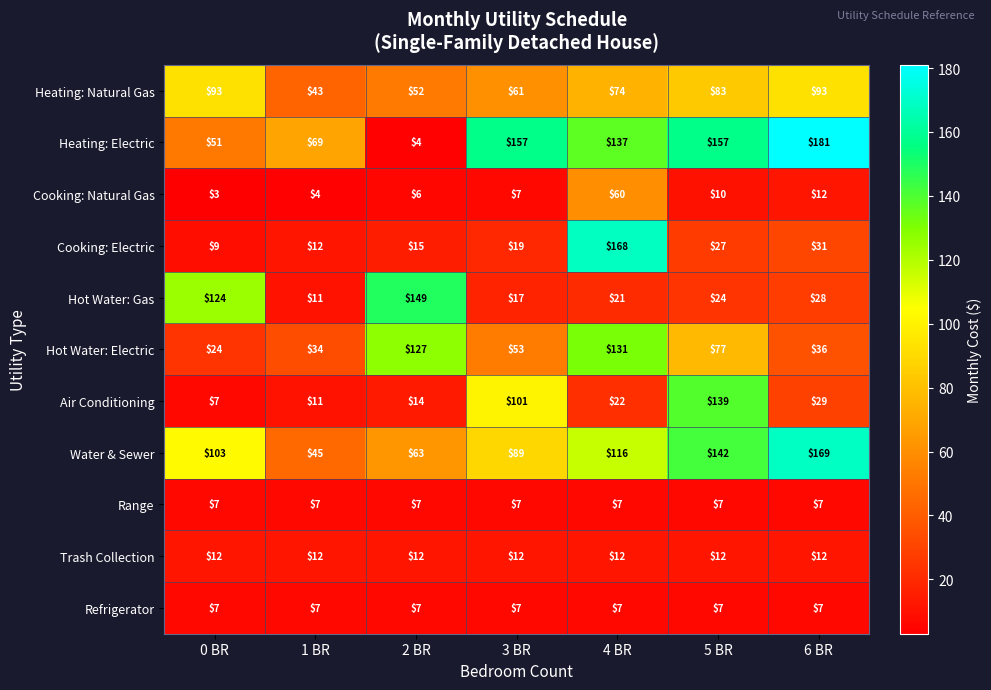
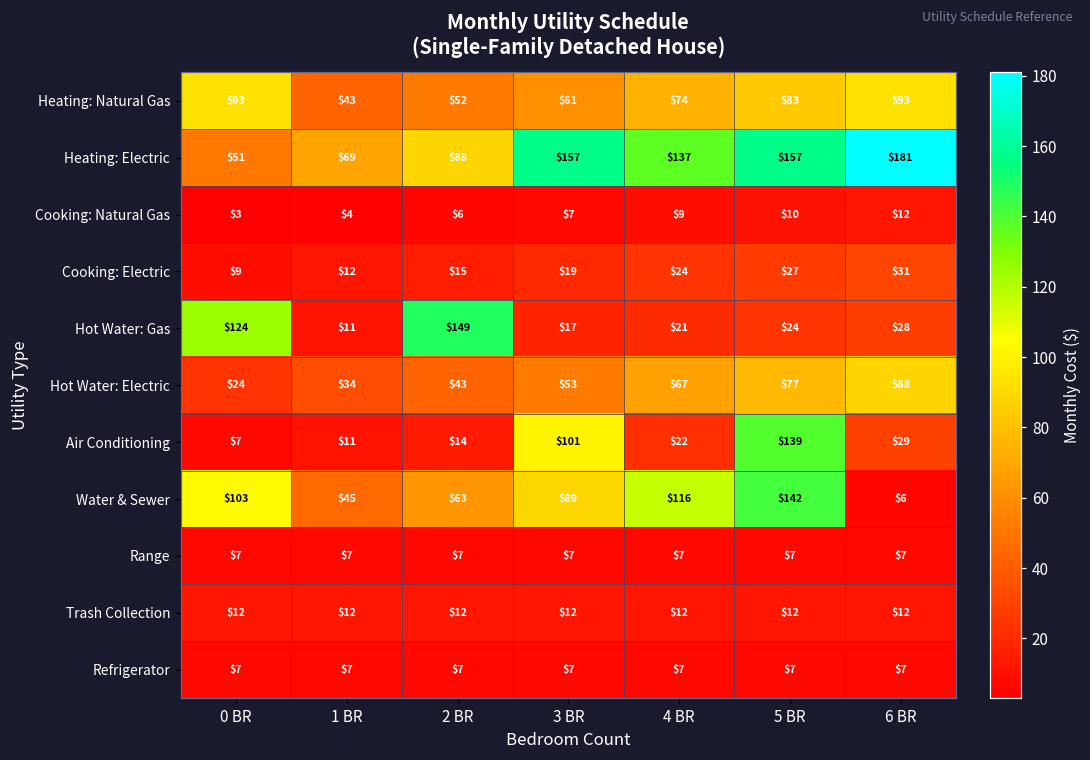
  {
    "Heating: Natural Gas": {
      "0 BR": "$93",
      "1 BR": "$43",
      "2 BR": "$52",
      "3 BR": "$61",
      "4 BR": "$74",
      "5 BR": "$83",
      "6 BR": "$93"
    },
    "Heating: Electric": {
      "0 BR": "$51",
      "1 BR": "$69",
-     "2 BR": "$4",
+     "2 BR": "$88",
      "3 BR": "$157",
      "4 BR": "$137",
      "5 BR": "$157",
      "6 BR": "$181"
    },
    "Cooking: Natural Gas": {
      "0 BR": "$3",
      "1 BR": "$4",
      "2 BR": "$6",
      "3 BR": "$7",
-     "4 BR": "$60",
+     "4 BR": "$9",
      "5 BR": "$10",
      "6 BR": "$12"
    },
    "Cooking: Electric": {
      "0 BR": "$9",
      "1 BR": "$12",
      "2 BR": "$15",
      "3 BR": "$19",
-     "4 BR": "$168",
+     "4 BR": "$24",
      "5 BR": "$27",
      "6 BR": "$31"
    },
    "Hot Water: Gas": {
      "0 BR": "$124",
      "1 BR": "$11",
      "2 BR": "$149",
      "3 BR": "$17",
      "4 BR": "$21",
      "5 BR": "$24",
      "6 BR": "$28"
    },
    "Hot Water: Electric": {
      "0 BR": "$24",
      "1 BR": "$34",
-     "2 BR": "$127",
+     "2 BR": "$43",
      "3 BR": "$53",
-     "4 BR": "$131",
+     "4 BR": "$67",
      "5 BR": "$77",
-     "6 BR": "$36"
+     "6 BR": "$88"
    },
    "Air Conditioning": {
      "0 BR": "$7",
      "1 BR": "$11",
      "2 BR": "$14",
      "3 BR": "$101",
      "4 BR": "$22",
      "5 BR": "$139",
      "6 BR": "$29"
    },
    "Water & Sewer": {
      "0 BR": "$103",
      "1 BR": "$45",
      "2 BR": "$63",
      "3 BR": "$89",
      "4 BR": "$116",
      "5 BR": "$142",
-     "6 BR": "$169"
+     "6 BR": "$6"
    },
    "Range": {
      "0 BR": "$7",
      "1 BR": "$7",
      "2 BR": "$7",
      "3 BR": "$7",
      "4 BR": "$7",
      "5 BR": "$7",
      "6 BR": "$7"
    },
    "Trash Collection": {
      "0 BR": "$12",
      "1 BR": "$12",
      "2 BR": "$12",
      "3 BR": "$12",
      "4 BR": "$12",
      "5 BR": "$12",
      "6 BR": "$12"
    },
    "Refrigerator": {
      "0 BR": "$7",
      "1 BR": "$7",
      "2 BR": "$7",
      "3 BR": "$7",
      "4 BR": "$7",
      "5 BR": "$7",
      "6 BR": "$7"
    }
  }
